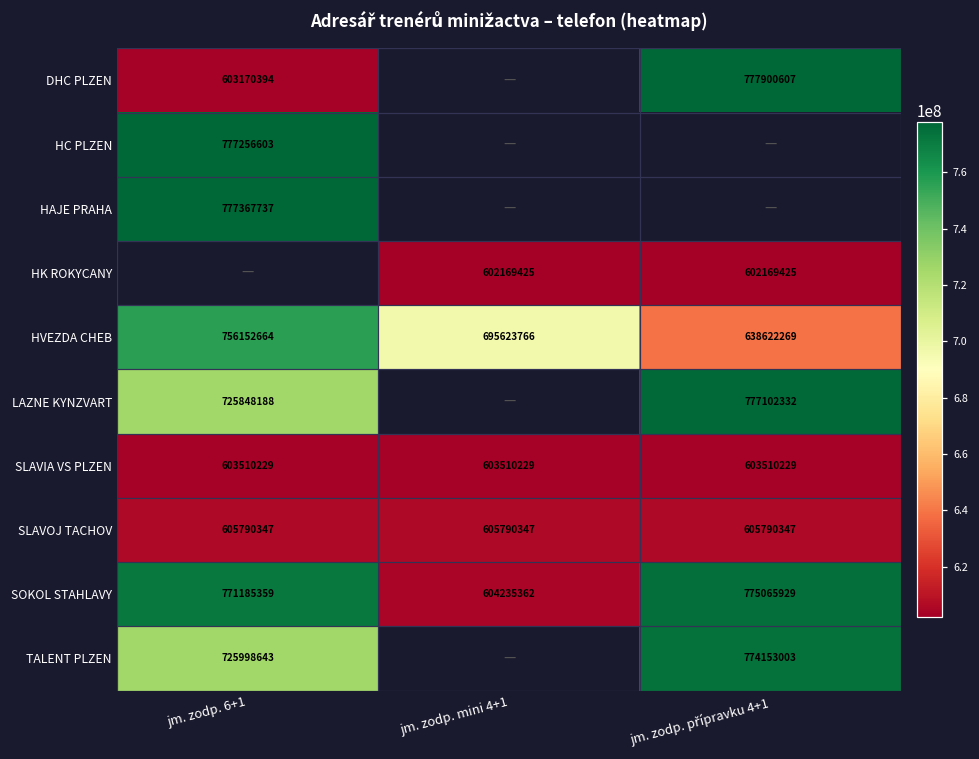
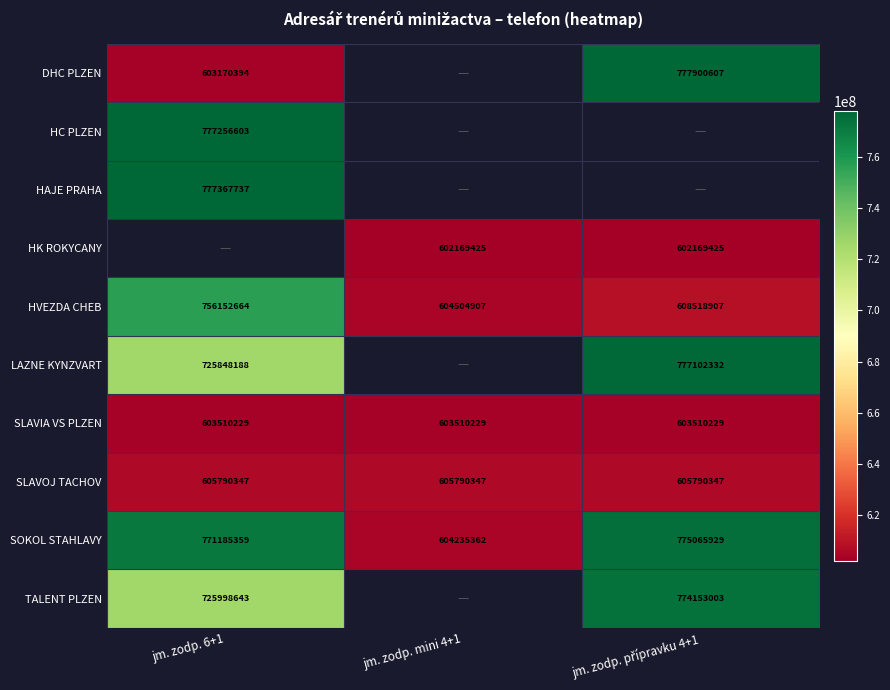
  {
    "DHC PLZEN": {
      "jm. zodp. 6+1": 603170394,
      "jm. zodp. přípravku 4+1": 777900607
    },
    "HC PLZEN": {
      "jm. zodp. 6+1": 777256603
    },
    "HAJE PRAHA": {
      "jm. zodp. 6+1": 777367737
    },
    "HK ROKYCANY": {
      "jm. zodp. mini 4+1": 602169425,
      "jm. zodp. přípravku 4+1": 602169425
    },
    "HVEZDA CHEB": {
      "jm. zodp. 6+1": 756152664,
-     "jm. zodp. mini 4+1": 695623766,
-     "jm. zodp. přípravku 4+1": 638622269
+     "jm. zodp. mini 4+1": 604504907,
+     "jm. zodp. přípravku 4+1": 608518907
    },
    "LAZNE KYNZVART": {
      "jm. zodp. 6+1": 725848188,
      "jm. zodp. přípravku 4+1": 777102332
    },
    "SLAVIA VS PLZEN": {
      "jm. zodp. 6+1": 603510229,
      "jm. zodp. mini 4+1": 603510229,
      "jm. zodp. přípravku 4+1": 603510229
    },
    "SLAVOJ TACHOV": {
      "jm. zodp. 6+1": 605790347,
      "jm. zodp. mini 4+1": 605790347,
      "jm. zodp. přípravku 4+1": 605790347
    },
    "SOKOL STAHLAVY": {
      "jm. zodp. 6+1": 771185359,
      "jm. zodp. mini 4+1": 604235362,
      "jm. zodp. přípravku 4+1": 775065929
    },
    "TALENT PLZEN": {
      "jm. zodp. 6+1": 725998643,
      "jm. zodp. přípravku 4+1": 774153003
    }
  }
